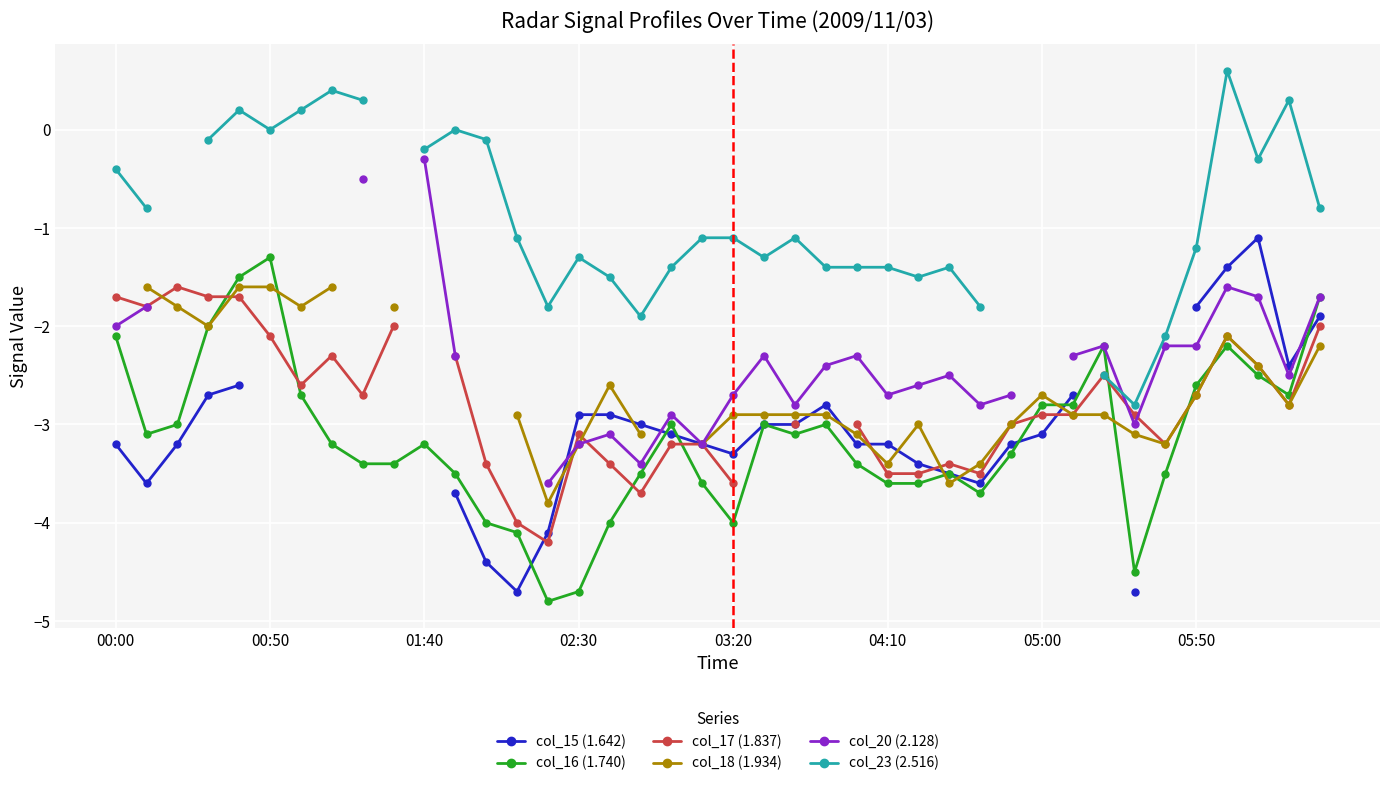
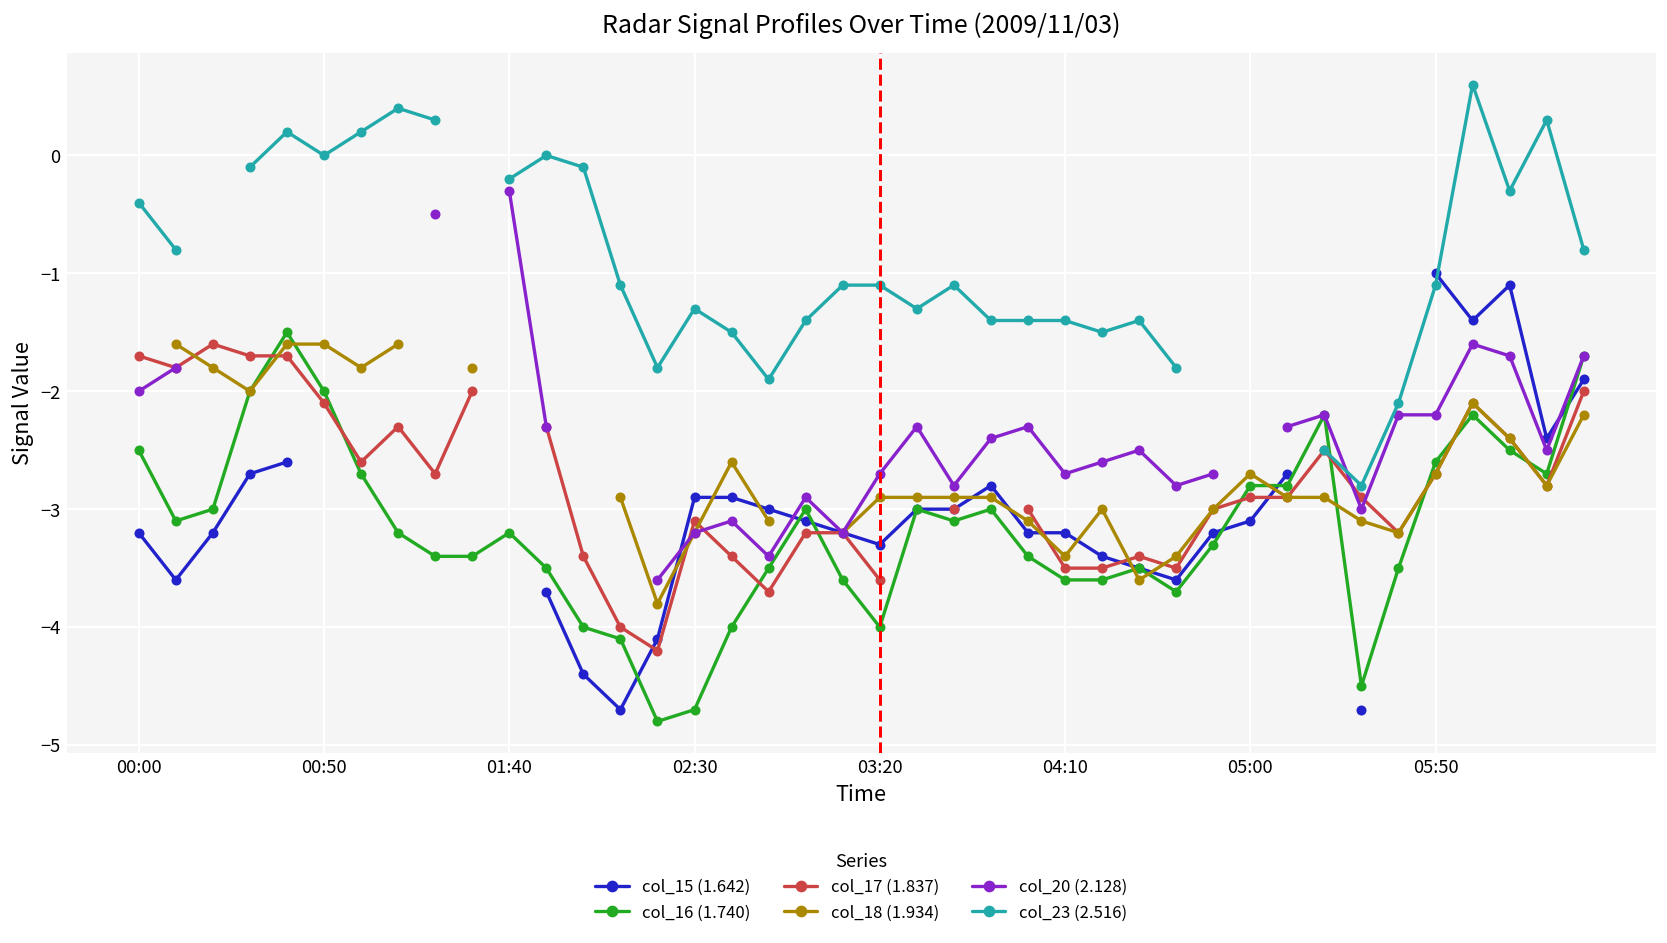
  {
    "col_15 (1.642)": {
      "00:00": -3.2,
      "02:30": -2.9,
      "03:20": -3.3,
      "04:10": -3.2,
      "05:00": -3.1,
-     "05:50": -1.8
+     "05:50": -1.0
    },
    "col_16 (1.740)": {
-     "00:00": -2.1,
-     "00:50": -1.3,
+     "00:00": -2.5,
+     "00:50": -2.0,
      "01:40": -3.2,
      "02:30": -4.7,
      "03:20": -4.0,
      "04:10": -3.6,
      "05:00": -2.8,
      "05:50": -2.6
    },
    "col_17 (1.837)": {
      "00:00": -1.7,
      "00:50": -2.1,
      "02:30": -3.1,
      "03:20": -3.6,
      "04:10": -3.5,
      "05:00": -2.9
    },
    "col_18 (1.934)": {
      "00:50": -1.6,
      "03:20": -2.9,
      "04:10": -3.4,
      "05:00": -2.7
    },
    "col_20 (2.128)": {
      "00:00": -2.0,
      "01:40": -0.3,
      "03:20": -2.7,
      "04:10": -2.7,
      "05:50": -2.2
    },
    "col_23 (2.516)": {
      "00:00": -0.4,
      "00:50": 0.0,
      "01:40": -0.2,
      "02:30": -1.3,
      "03:20": -1.1,
      "04:10": -1.4,
-     "05:50": -1.2
+     "05:50": -1.1
    }
  }
